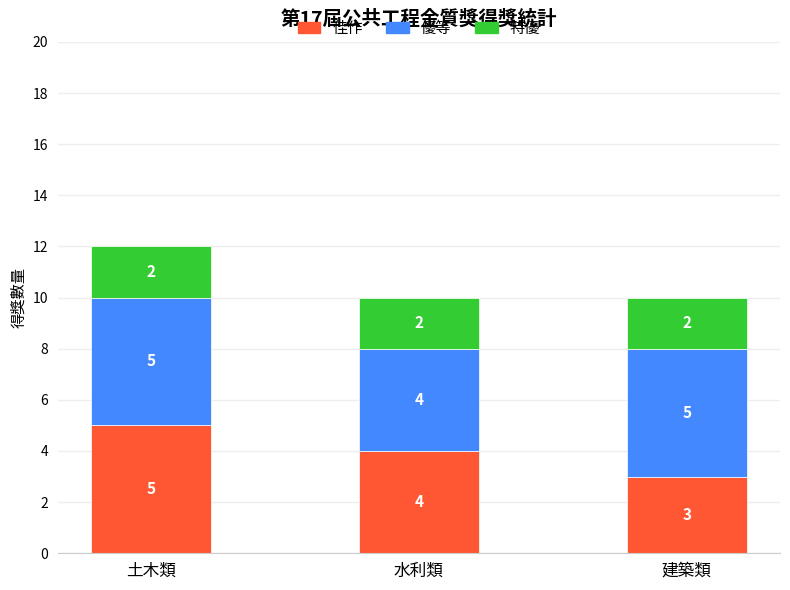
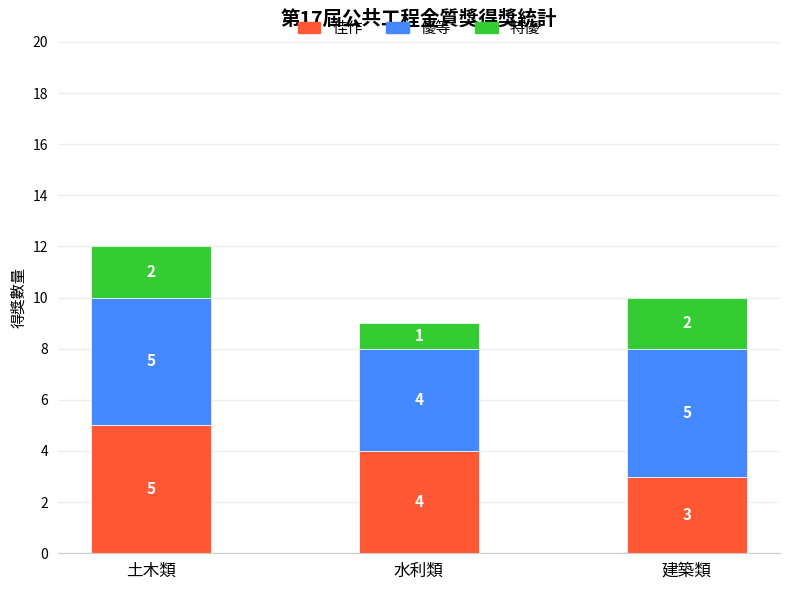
  {
    "佳作": {
      "土木類": 5,
      "水利類": 4,
      "建築類": 3
    },
    "優等": {
      "土木類": 5,
      "水利類": 4,
      "建築類": 5
    },
    "特優": {
      "土木類": 2,
-     "水利類": 2,
+     "水利類": 1,
      "建築類": 2
    }
  }
